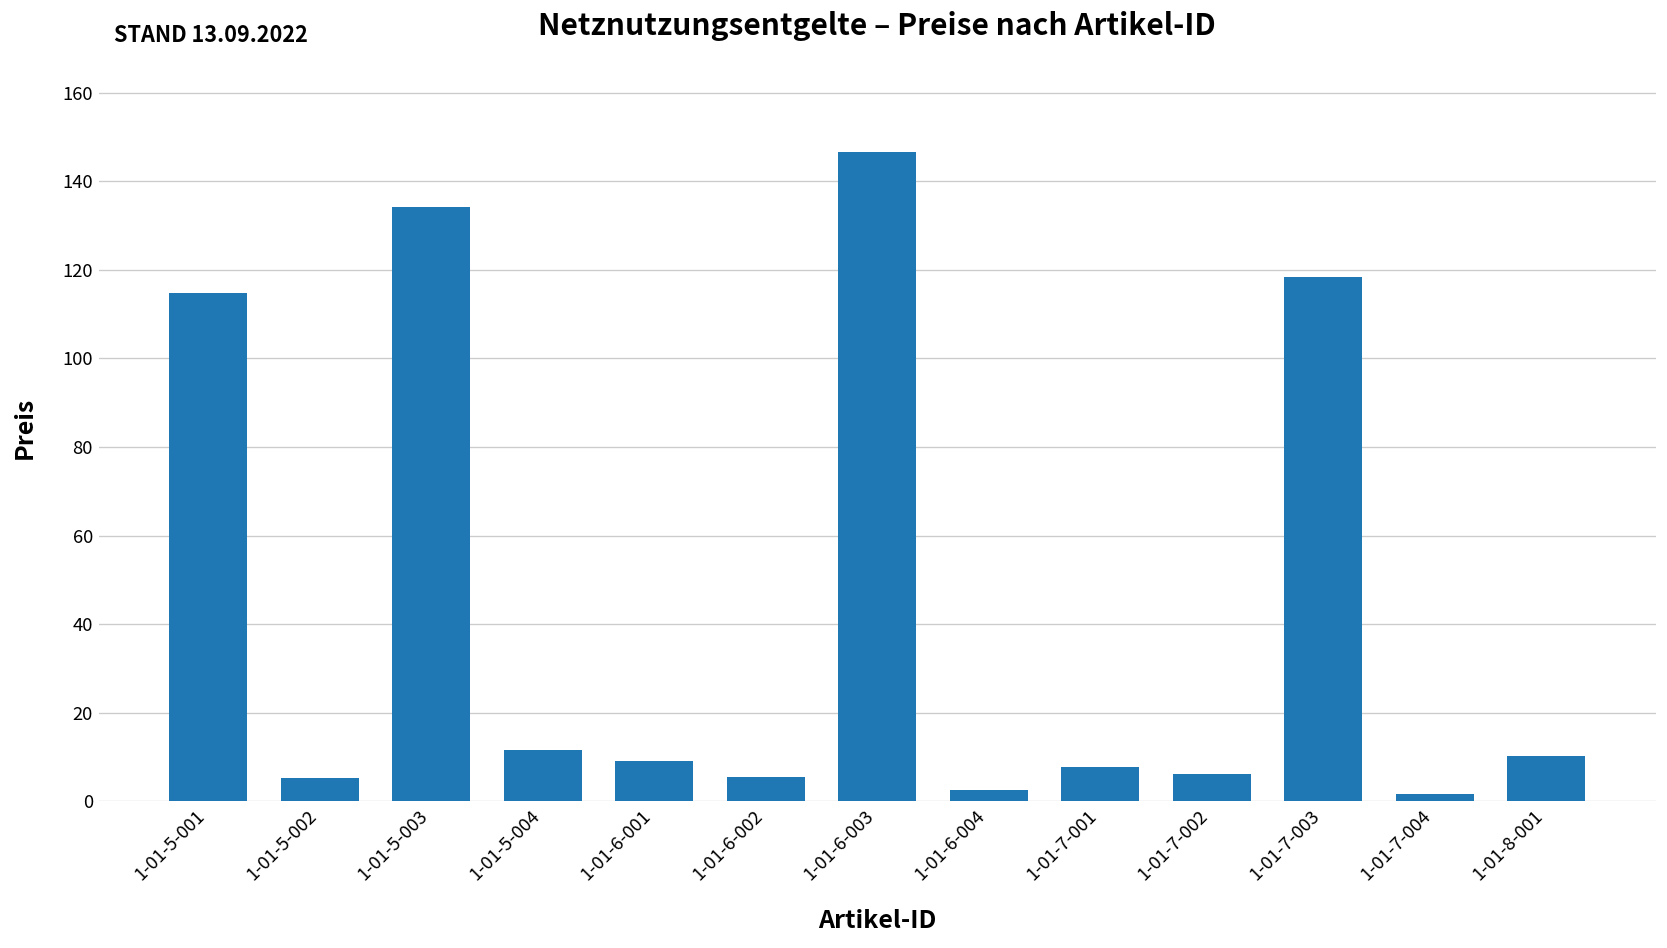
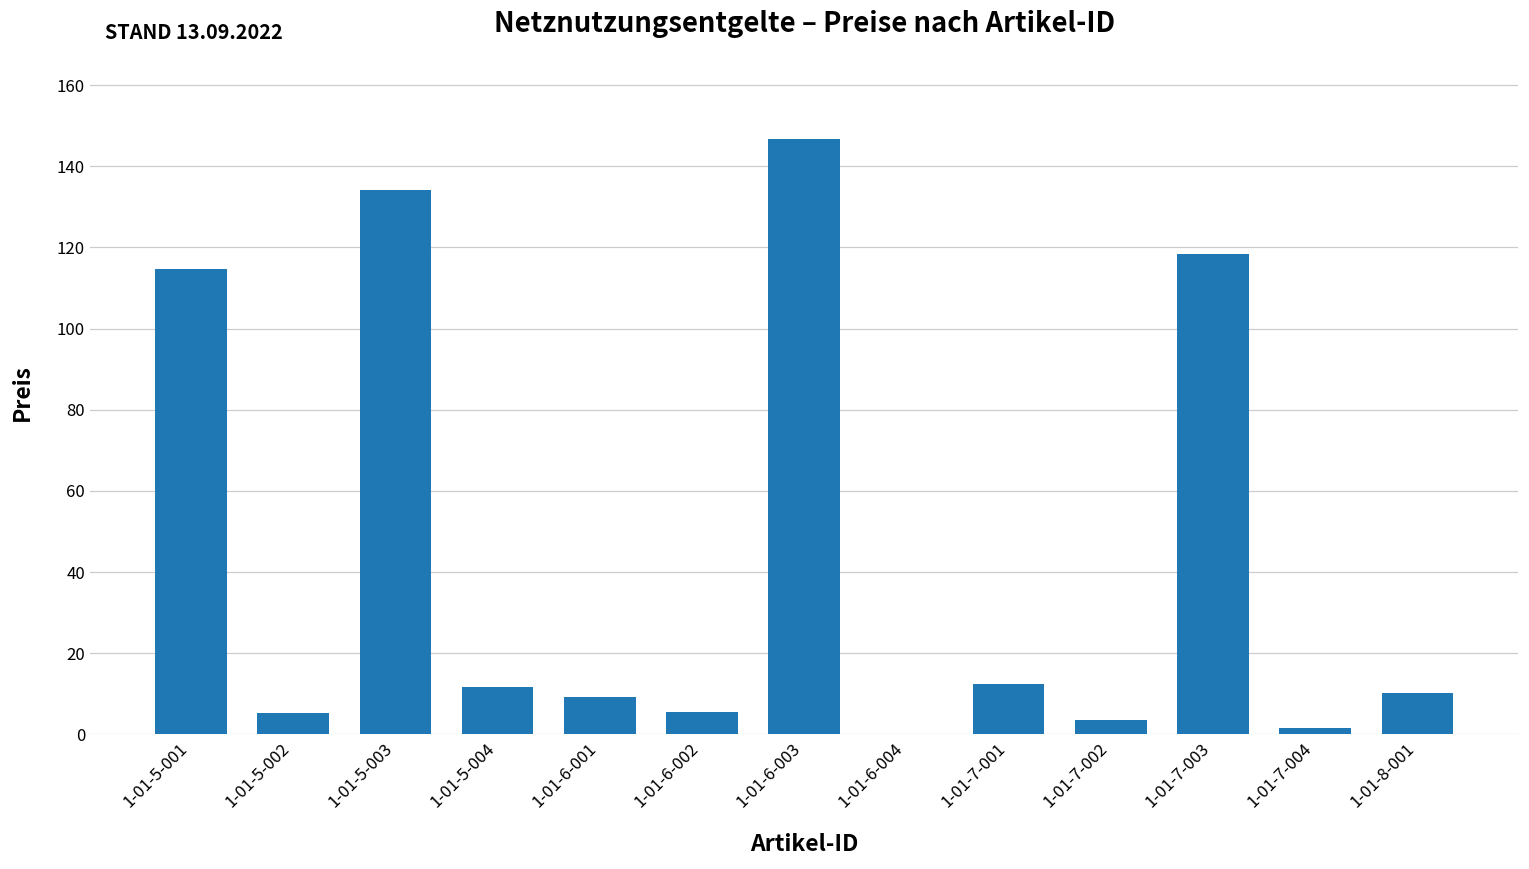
  {
    "1-01-5-001": 115,
    "1-01-5-002": 5,
    "1-01-5-003": 134,
    "1-01-5-004": 12,
    "1-01-6-001": 9,
    "1-01-6-002": 6,
    "1-01-6-003": 147,
-   "1-01-6-004": 3,
-   "1-01-7-001": 8,
-   "1-01-7-002": 6,
+   "1-01-6-004": 0,
+   "1-01-7-001": 12,
+   "1-01-7-002": 4,
    "1-01-7-003": 118,
    "1-01-7-004": 2,
    "1-01-8-001": 10
  }
